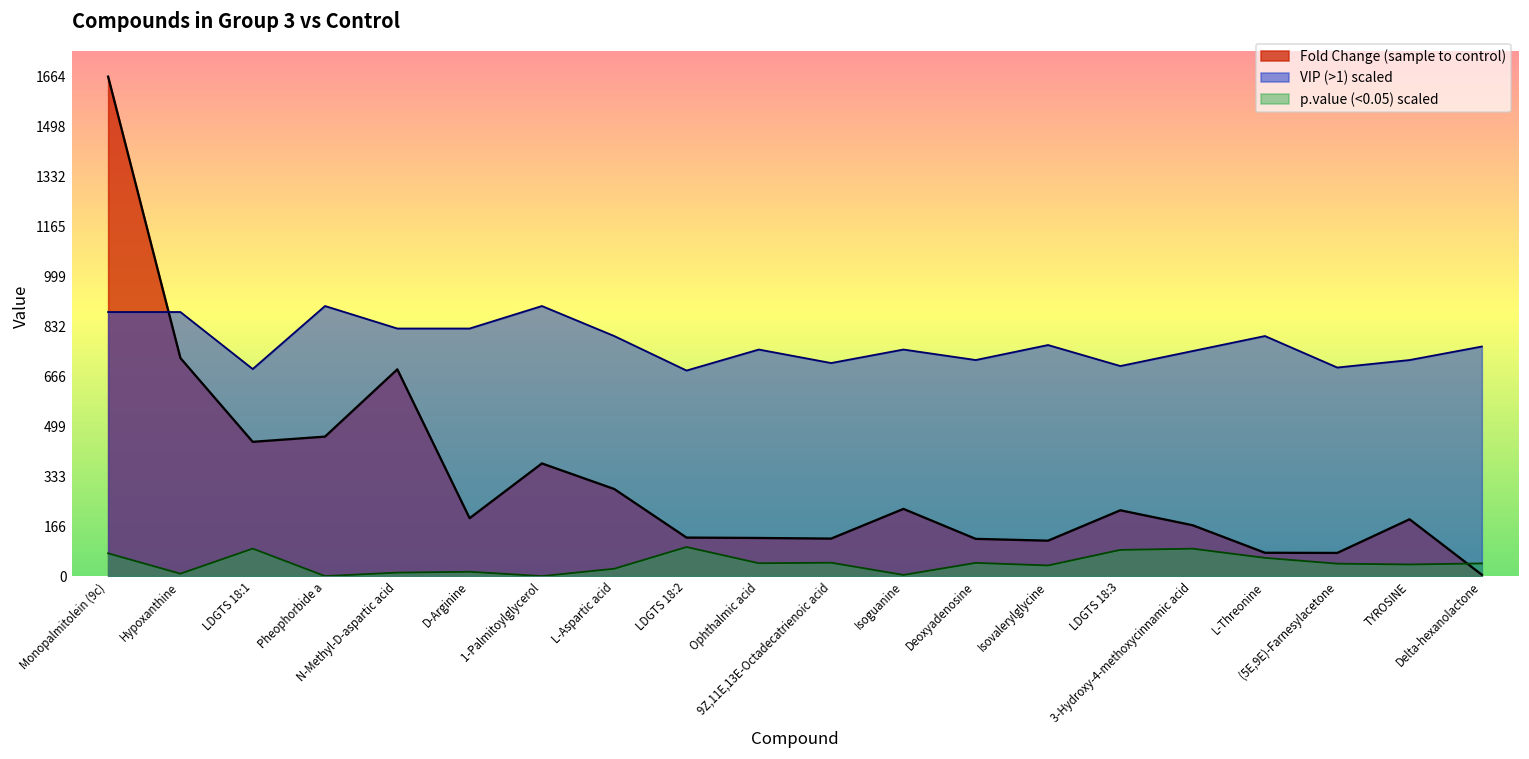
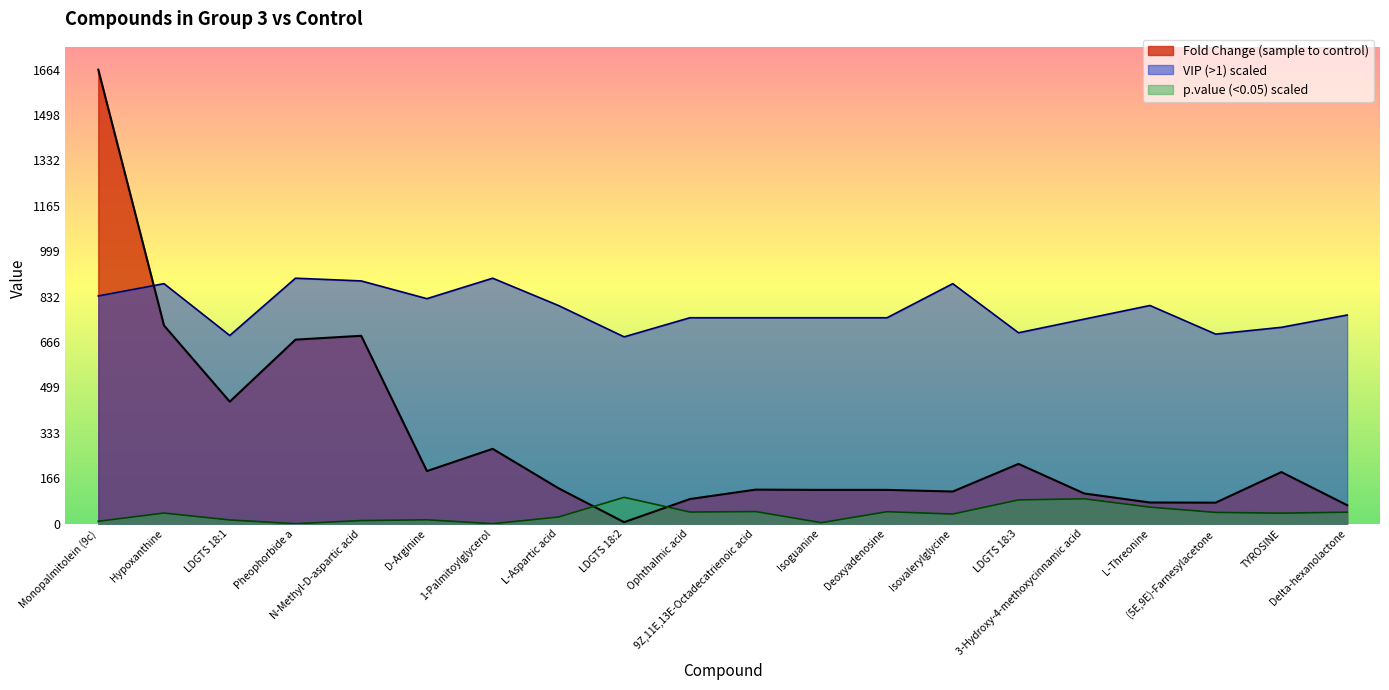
  {
    "Fold Change (sample to control)": {
      "Monopalmitolein (9c)": 1660,
      "Hypoxanthine": 730,
      "LDGTS 18:1": 450,
-     "Pheophorbide a": 460,
+     "Pheophorbide a": 670,
      "N-Methyl-D-aspartic acid": 690,
      "D-Arginine": 190,
-     "1-Palmitoylglycerol": 380,
-     "L-Aspartic acid": 290,
-     "LDGTS 18:2": 130,
-     "Ophthalmic acid": 130,
+     "1-Palmitoylglycerol": 270,
+     "L-Aspartic acid": 130,
+     "LDGTS 18:2": 10,
+     "Ophthalmic acid": 90,
      "9Z,11E,13E-Octadecatrienoic acid": 120,
-     "Isoguanine": 220,
+     "Isoguanine": 120,
      "Deoxyadenosine": 120,
      "Isovalerylglycine": 120,
      "LDGTS 18:3": 220,
-     "3-Hydroxy-4-methoxycinnamic acid": 170,
+     "3-Hydroxy-4-methoxycinnamic acid": 110,
      "L-Threonine": 80,
      "(5E,9E)-Farnesylacetone": 80,
      "TYROSINE": 190,
-     "Delta-hexanolactone": 0
+     "Delta-hexanolactone": 70
    },
    "VIP (>1) scaled": {
-     "Monopalmitolein (9c)": 880,
+     "Monopalmitolein (9c)": 840,
      "Hypoxanthine": 880,
      "LDGTS 18:1": 690,
      "Pheophorbide a": 900,
-     "N-Methyl-D-aspartic acid": 830,
+     "N-Methyl-D-aspartic acid": 890,
      "D-Arginine": 830,
      "1-Palmitoylglycerol": 900,
      "L-Aspartic acid": 800,
      "LDGTS 18:2": 690,
      "Ophthalmic acid": 760,
-     "9Z,11E,13E-Octadecatrienoic acid": 710,
+     "9Z,11E,13E-Octadecatrienoic acid": 760,
      "Isoguanine": 760,
-     "Deoxyadenosine": 720,
-     "Isovalerylglycine": 770,
+     "Deoxyadenosine": 760,
+     "Isovalerylglycine": 880,
      "LDGTS 18:3": 700,
      "3-Hydroxy-4-methoxycinnamic acid": 750,
      "L-Threonine": 800,
      "(5E,9E)-Farnesylacetone": 700,
      "TYROSINE": 720,
      "Delta-hexanolactone": 770
    },
    "p.value (<0.05) scaled": {
-     "Monopalmitolein (9c)": 80,
-     "Hypoxanthine": 10,
-     "LDGTS 18:1": 90,
+     "Monopalmitolein (9c)": 10,
+     "Hypoxanthine": 40,
+     "LDGTS 18:1": 10,
      "Pheophorbide a": 0,
      "N-Methyl-D-aspartic acid": 10,
      "D-Arginine": 10,
      "1-Palmitoylglycerol": 0,
      "L-Aspartic acid": 20,
      "LDGTS 18:2": 100,
      "Ophthalmic acid": 40,
      "9Z,11E,13E-Octadecatrienoic acid": 40,
      "Isoguanine": 0,
      "Deoxyadenosine": 40,
      "Isovalerylglycine": 40,
      "LDGTS 18:3": 90,
      "3-Hydroxy-4-methoxycinnamic acid": 90,
      "L-Threonine": 60,
      "(5E,9E)-Farnesylacetone": 40,
      "TYROSINE": 40,
      "Delta-hexanolactone": 40
    }
  }
